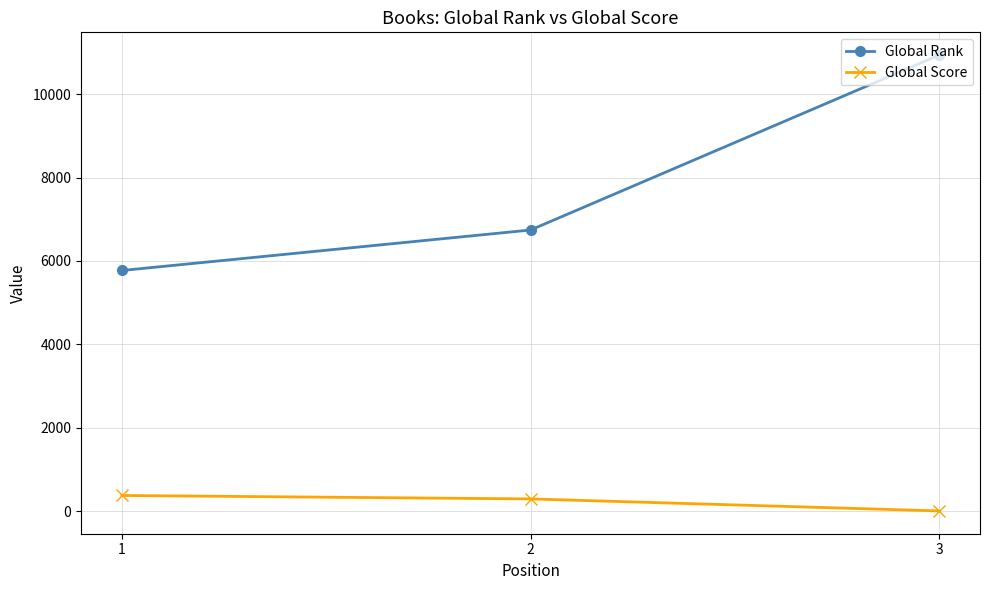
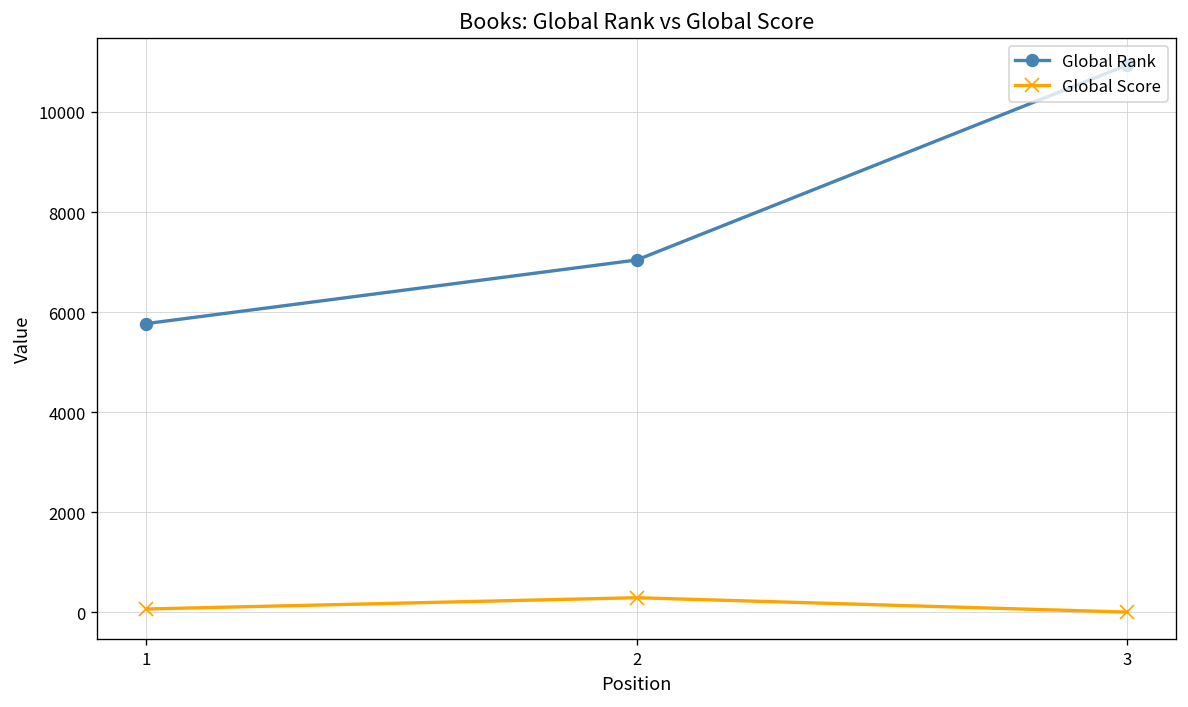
  {
    "Global Rank": {
      "1": 5800,
-     "2": 6700
+     "2": 7000
    },
    "Global Score": {
-     "1": 400,
+     "1": 100,
      "2": 300,
      "3": 0
    }
  }
